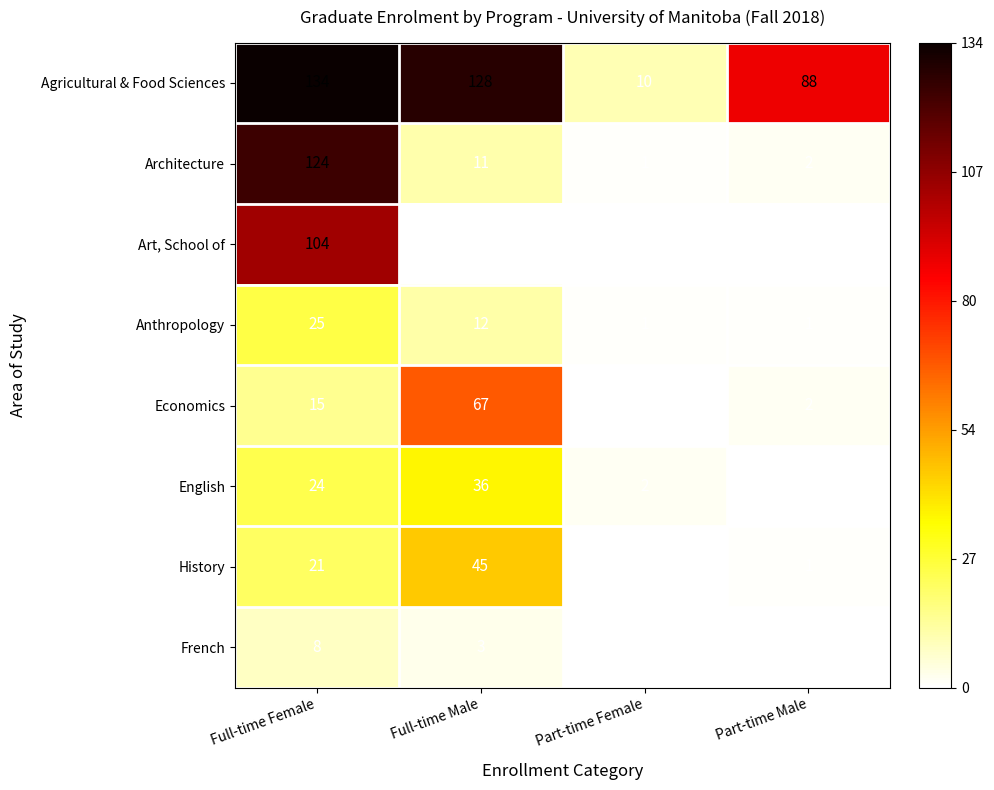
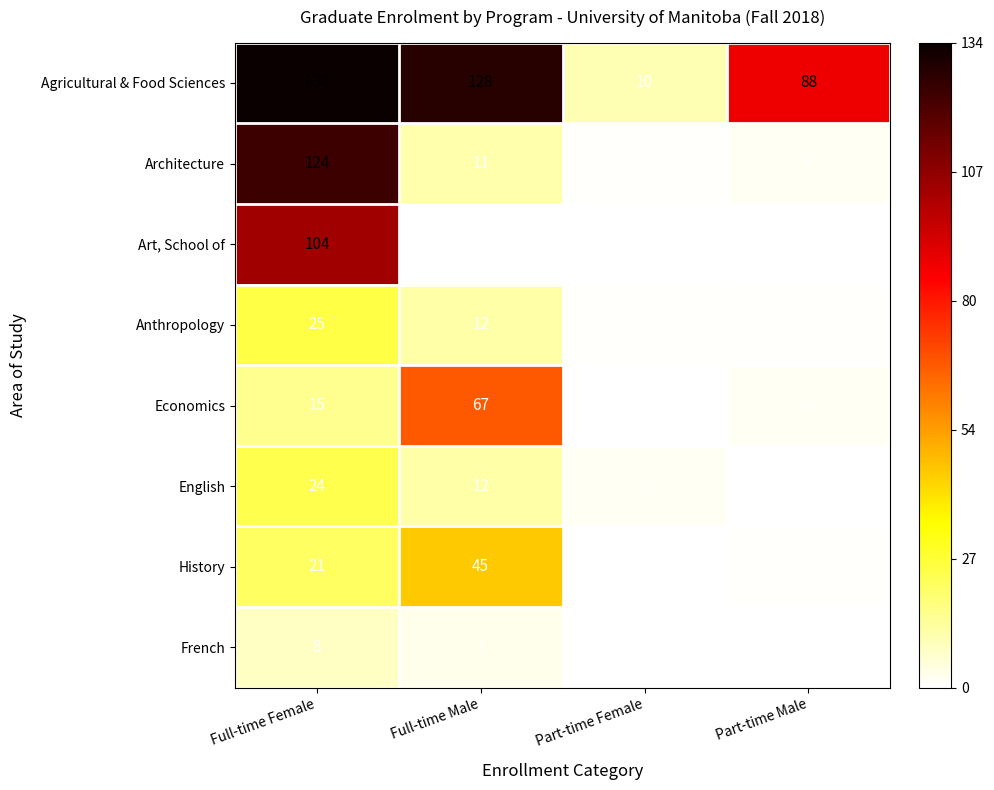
  {
    "Agricultural & Food Sciences": {
      "Part-time Female": 10,
      "Part-time Male": 88
    },
    "Architecture": {
      "Full-time Female": 124,
      "Full-time Male": 11
    },
    "Art, School of": {
      "Full-time Female": 104
    },
    "Anthropology": {
      "Full-time Female": 25,
      "Full-time Male": 12
    },
    "Economics": {
      "Full-time Female": 15,
      "Full-time Male": 67
    },
    "English": {
      "Full-time Female": 24,
-     "Full-time Male": 36
+     "Full-time Male": 12
    },
    "History": {
      "Full-time Female": 21,
      "Full-time Male": 45
    },
    "French": {
      "Full-time Female": 8
    }
  }
